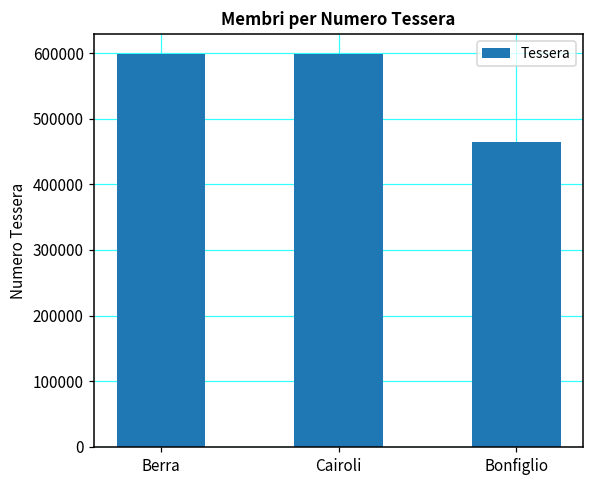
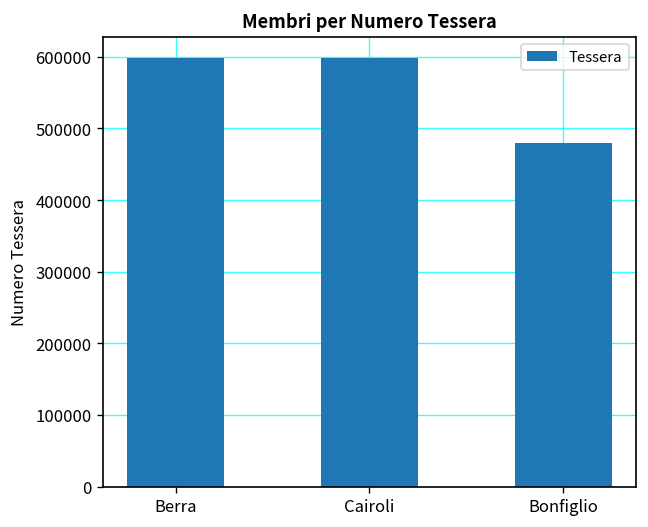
  {
    "Berra": 600000,
    "Cairoli": 600000,
-   "Bonfiglio": 460000
+   "Bonfiglio": 480000
  }
